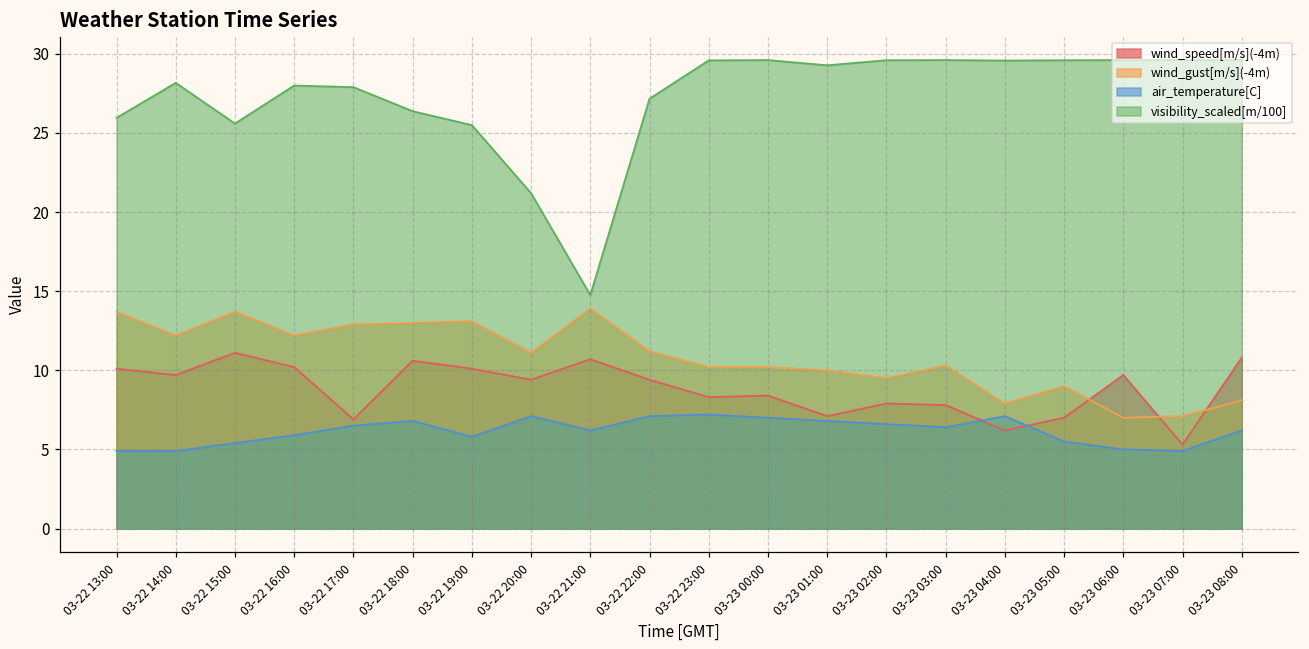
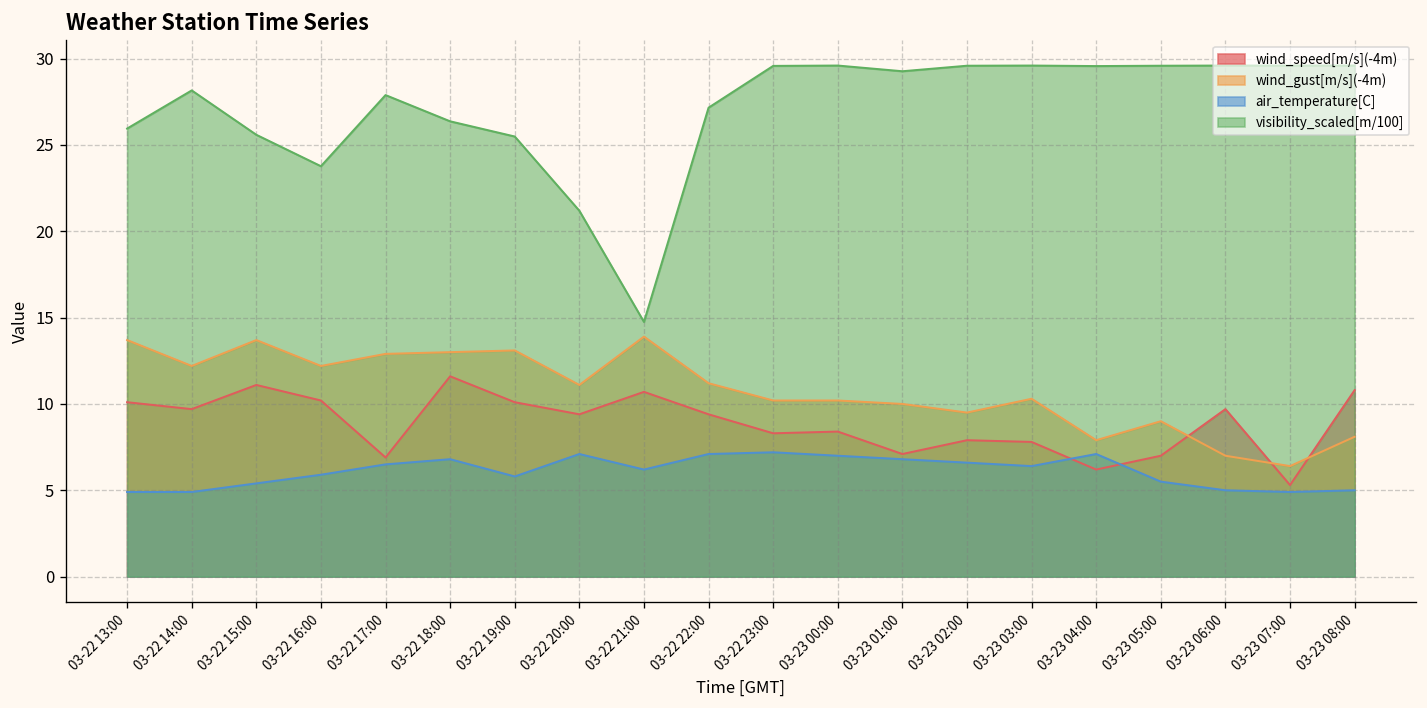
  {
    "wind_speed[m/s](-4m)": {
      "03-22 13:00": 10.1,
      "03-22 14:00": 9.7,
      "03-22 15:00": 11.1,
      "03-22 16:00": 10.2,
      "03-22 17:00": 6.9,
-     "03-22 18:00": 10.6,
+     "03-22 18:00": 11.6,
      "03-22 19:00": 10.1,
      "03-22 20:00": 9.4,
      "03-22 21:00": 10.7,
      "03-22 22:00": 9.4,
      "03-22 23:00": 8.3,
      "03-23 00:00": 8.4,
      "03-23 01:00": 7.1,
      "03-23 02:00": 7.9,
      "03-23 03:00": 7.8,
      "03-23 04:00": 6.2,
      "03-23 05:00": 7.0,
      "03-23 06:00": 9.7,
      "03-23 07:00": 5.3,
      "03-23 08:00": 10.8
    },
    "wind_gust[m/s](-4m)": {
      "03-22 13:00": 13.7,
      "03-22 14:00": 12.2,
      "03-22 15:00": 13.7,
      "03-22 16:00": 12.2,
      "03-22 17:00": 12.9,
      "03-22 18:00": 13.0,
      "03-22 19:00": 13.1,
      "03-22 20:00": 11.1,
      "03-22 21:00": 13.9,
      "03-22 22:00": 11.2,
      "03-22 23:00": 10.2,
      "03-23 00:00": 10.2,
      "03-23 01:00": 10.0,
      "03-23 02:00": 9.5,
      "03-23 03:00": 10.3,
      "03-23 04:00": 7.9,
      "03-23 05:00": 9.0,
      "03-23 06:00": 7.0,
-     "03-23 07:00": 7.1,
+     "03-23 07:00": 6.4,
      "03-23 08:00": 8.1
    },
    "air_temperature[C]": {
      "03-22 13:00": 4.9,
      "03-22 14:00": 4.9,
      "03-22 15:00": 5.4,
      "03-22 16:00": 5.9,
      "03-22 17:00": 6.5,
      "03-22 18:00": 6.8,
      "03-22 19:00": 5.8,
      "03-22 20:00": 7.1,
      "03-22 21:00": 6.2,
      "03-22 22:00": 7.1,
      "03-22 23:00": 7.2,
      "03-23 00:00": 7.0,
      "03-23 01:00": 6.8,
      "03-23 02:00": 6.6,
      "03-23 03:00": 6.4,
      "03-23 04:00": 7.1,
      "03-23 05:00": 5.5,
      "03-23 06:00": 5.0,
      "03-23 07:00": 4.9,
-     "03-23 08:00": 6.2
+     "03-23 08:00": 5.0
    },
    "visibility_scaled[m/100]": {
      "03-22 13:00": 26.0,
      "03-22 14:00": 28.2,
      "03-22 15:00": 25.6,
-     "03-22 16:00": 28.0,
+     "03-22 16:00": 23.8,
      "03-22 17:00": 27.9,
      "03-22 18:00": 26.4,
      "03-22 19:00": 25.5,
      "03-22 20:00": 21.2,
      "03-22 21:00": 14.8,
      "03-22 22:00": 27.2,
      "03-22 23:00": 29.6,
      "03-23 00:00": 29.6,
      "03-23 01:00": 29.3,
      "03-23 02:00": 29.6,
      "03-23 03:00": 29.6,
      "03-23 04:00": 29.6,
      "03-23 05:00": 29.6
    }
  }
